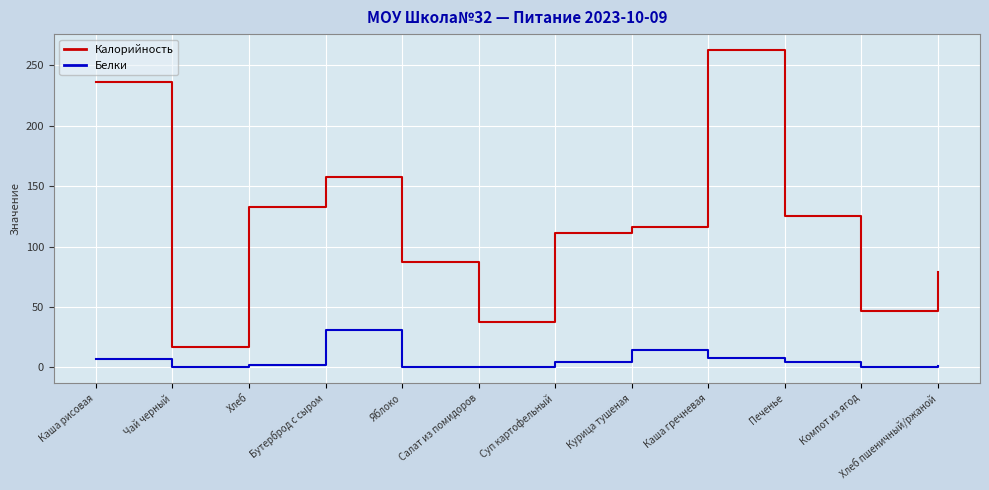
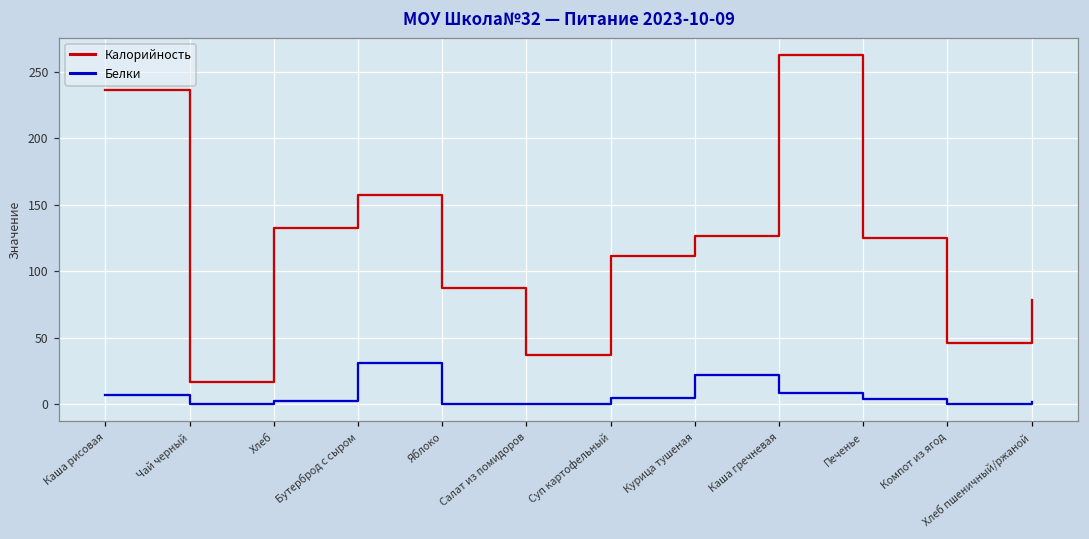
  {
    "Калорийность": {
      "Каша рисовая": 236,
      "Чай черный": 17,
      "Хлеб": 133,
      "Бутерброд с сыром": 158,
      "Яблоко": 87,
      "Салат из помидоров": 37,
      "Суп картофельный": 111,
-     "Курица тушеная": 116,
+     "Курица тушеная": 126,
      "Каша гречневая": 263,
      "Печенье": 125,
      "Компот из ягод": 46,
      "Хлеб пшеничный/ржаной": 79
    },
    "Белки": {
      "Каша рисовая": 7,
      "Чай черный": 0,
      "Хлеб": 2,
      "Бутерброд с сыром": 31,
      "Яблоко": 0,
      "Салат из помидоров": 0,
      "Суп картофельный": 5,
-     "Курица тушеная": 14,
+     "Курица тушеная": 22,
      "Каша гречневая": 8,
      "Печенье": 4,
      "Компот из ягод": 1,
      "Хлеб пшеничный/ржаной": 2
    }
  }
